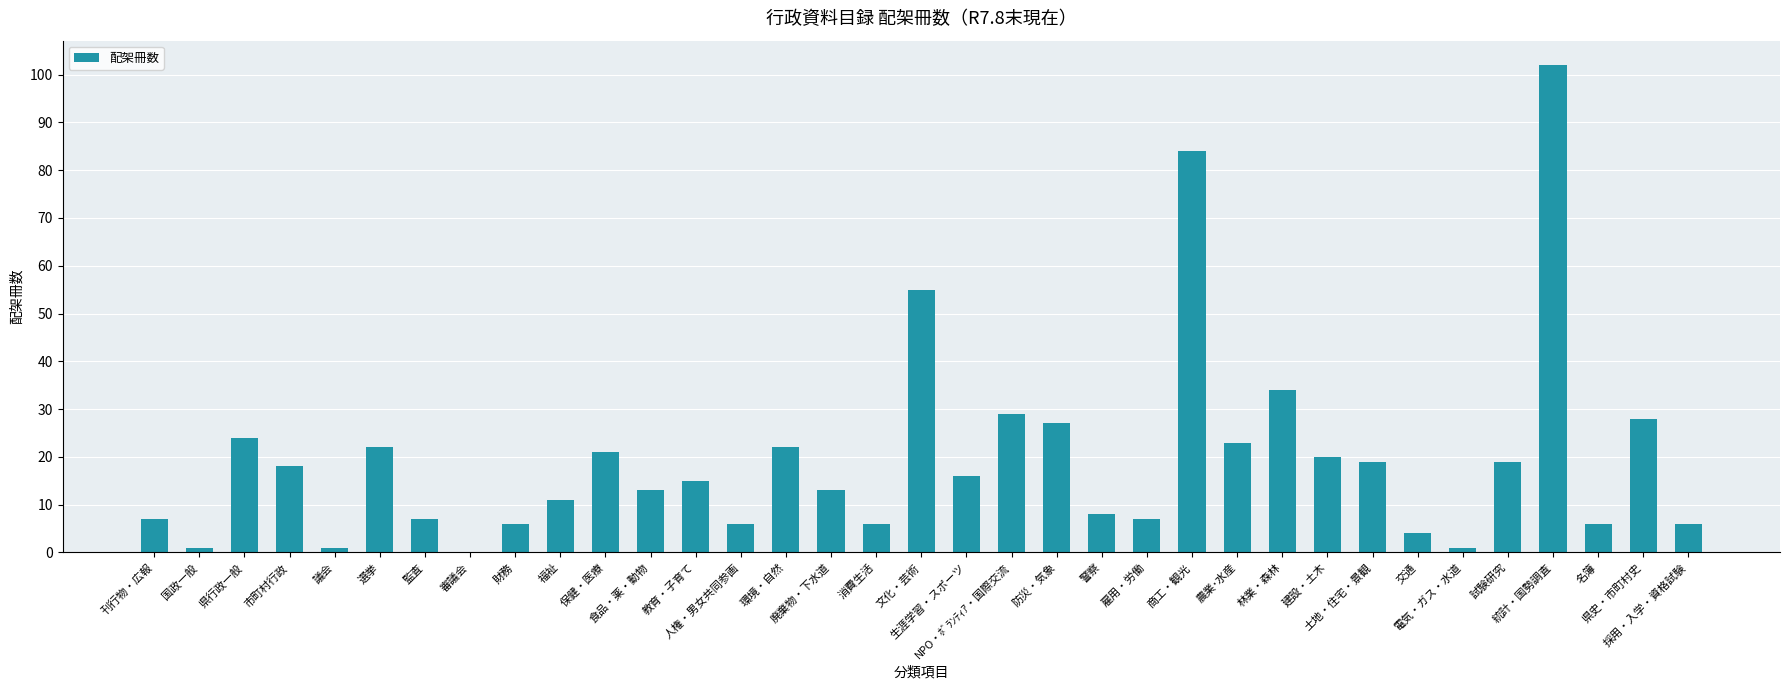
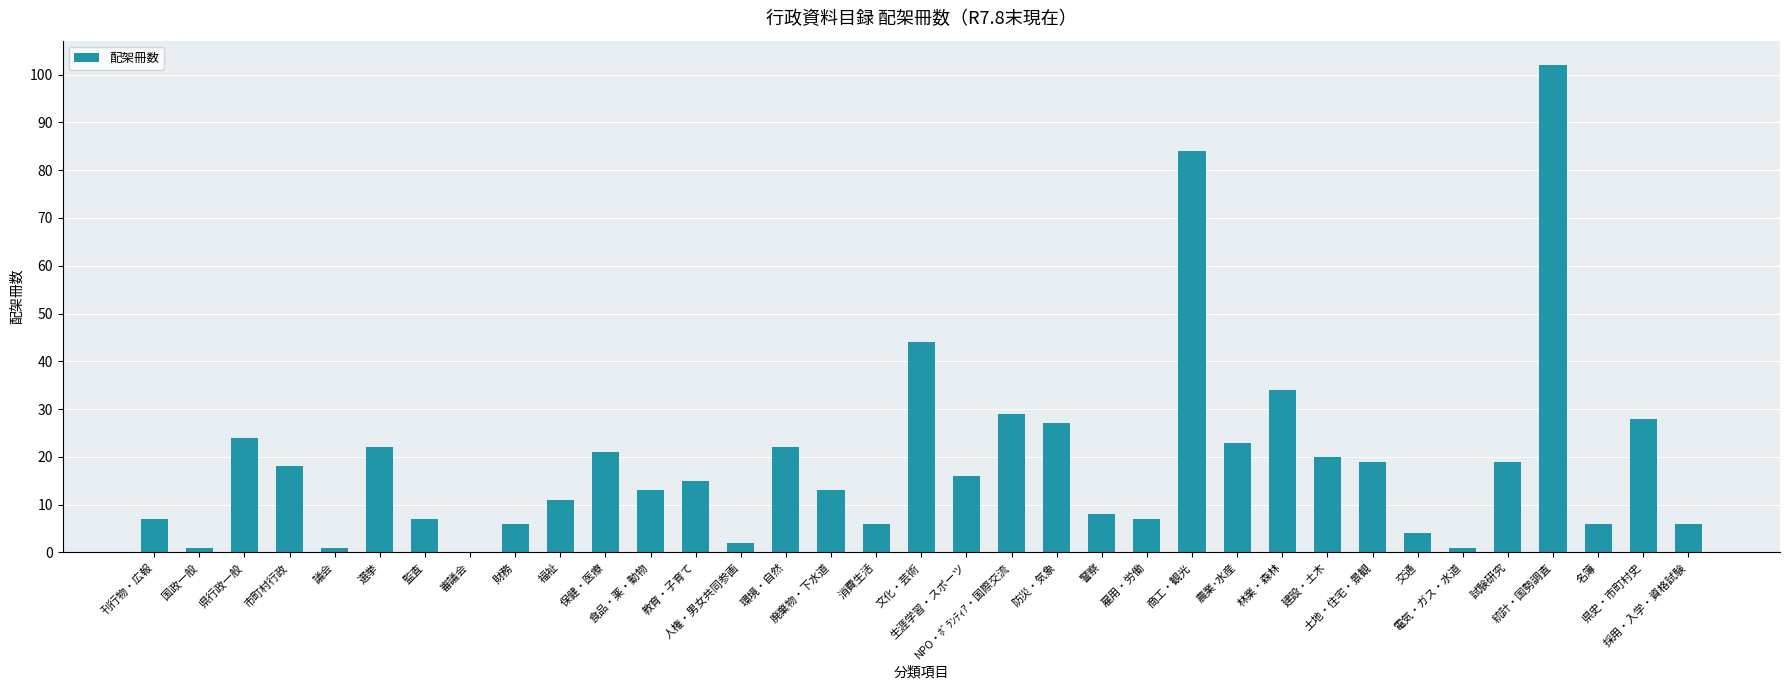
  {
    "刊行物・広報": 7,
    "国政一般": 1,
    "県行政一般": 24,
    "市町村行政": 18,
    "議会": 1,
    "選挙": 22,
    "監査": 7,
    "審議会": 0,
    "財務": 6,
    "福祉": 11,
    "保健・医療": 21,
    "食品・薬・動物": 13,
    "教育・子育て": 15,
-   "人権・男女共同参画": 6,
+   "人権・男女共同参画": 2,
    "環境・自然": 22,
    "廃棄物・下水道": 13,
    "消費生活": 6,
-   "文化・芸術": 55,
+   "文化・芸術": 44,
    "生涯学習・スポーツ": 16,
    "NPO・ﾎﾞﾗﾝﾃｨｱ・国際交流": 29,
    "防災・気象": 27,
    "警察": 8,
    "雇用・労働": 7,
    "商工・観光": 84,
    "農業･水産": 23,
    "林業・森林": 34,
    "建設・土木": 20,
    "土地・住宅・景観": 19,
    "交通": 4,
    "電気・ガス・水道": 1,
    "試験研究": 19,
    "統計・国勢調査": 102,
    "名簿": 6,
    "県史・市町村史": 28,
    "採用・入学・資格試験": 6
  }
